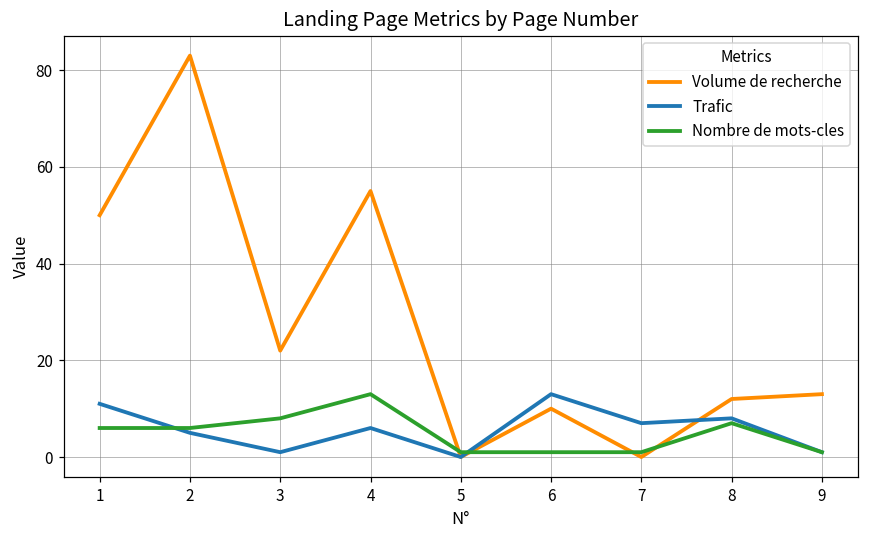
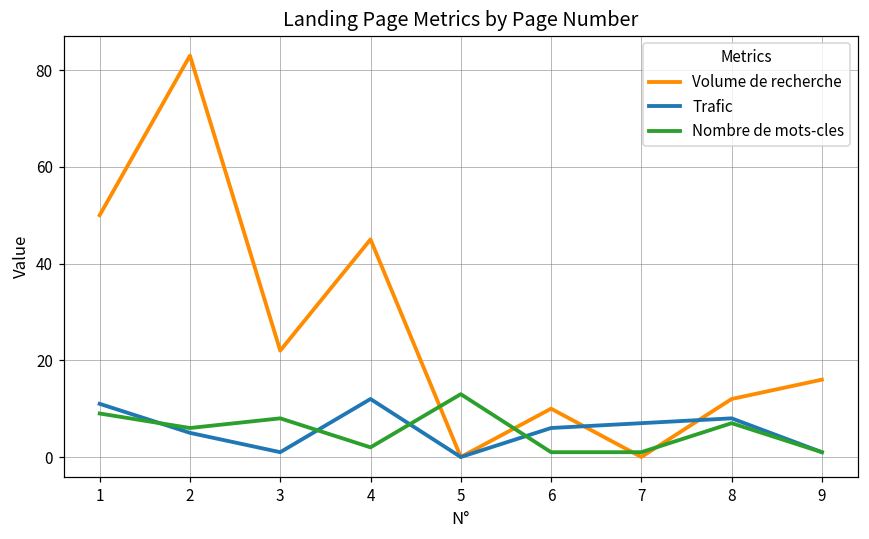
  {
    "Volume de recherche": {
      "1": 50,
      "2": 83,
      "3": 22,
-     "4": 55,
+     "4": 45,
      "6": 10,
      "7": 0,
      "8": 12,
-     "9": 13
+     "9": 16
    },
    "Trafic": {
      "1": 11,
      "2": 5,
      "3": 1,
-     "4": 6,
-     "6": 13,
+     "4": 12,
+     "6": 6,
      "7": 7,
      "8": 8
    },
    "Nombre de mots-cles": {
-     "1": 6,
+     "1": 9,
      "2": 6,
      "3": 8,
-     "4": 13,
-     "5": 1,
+     "4": 2,
+     "5": 13,
      "6": 1,
      "7": 1,
      "8": 7
    }
  }
